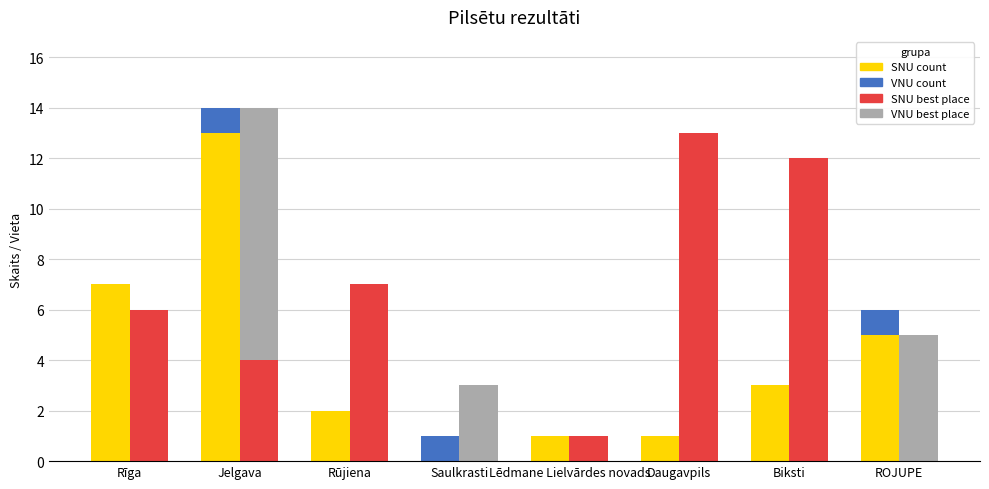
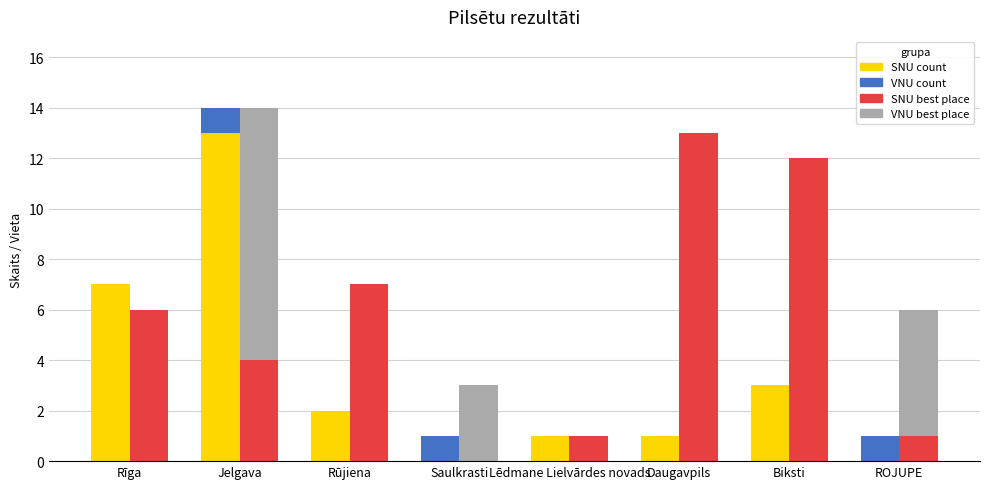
  {
    "SNU count": {
      "Rīga": 7,
      "Jelgava": 13,
      "Rūjiena": 2,
      "Saulkrasti": 0,
      "Lēdmane Lielvārdes novads": 1,
      "Daugavpils": 1,
      "Biksti": 3,
-     "ROJUPE": 5
+     "ROJUPE": 0
    },
    "VNU count": {
      "Rīga": 0,
      "Jelgava": 1,
      "Rūjiena": 0,
      "Saulkrasti": 1,
      "Lēdmane Lielvārdes novads": 0,
      "Daugavpils": 0,
      "Biksti": 0,
      "ROJUPE": 1
    },
    "SNU best place": {
      "Rīga": 6,
      "Jelgava": 4,
      "Rūjiena": 7,
      "Saulkrasti": 0,
      "Lēdmane Lielvārdes novads": 1,
      "Daugavpils": 13,
      "Biksti": 12,
-     "ROJUPE": 0
+     "ROJUPE": 1
    },
    "VNU best place": {
      "Rīga": 0,
      "Jelgava": 10,
      "Rūjiena": 0,
      "Saulkrasti": 3,
      "Lēdmane Lielvārdes novads": 0,
      "Daugavpils": 0,
      "Biksti": 0,
      "ROJUPE": 5
    }
  }
